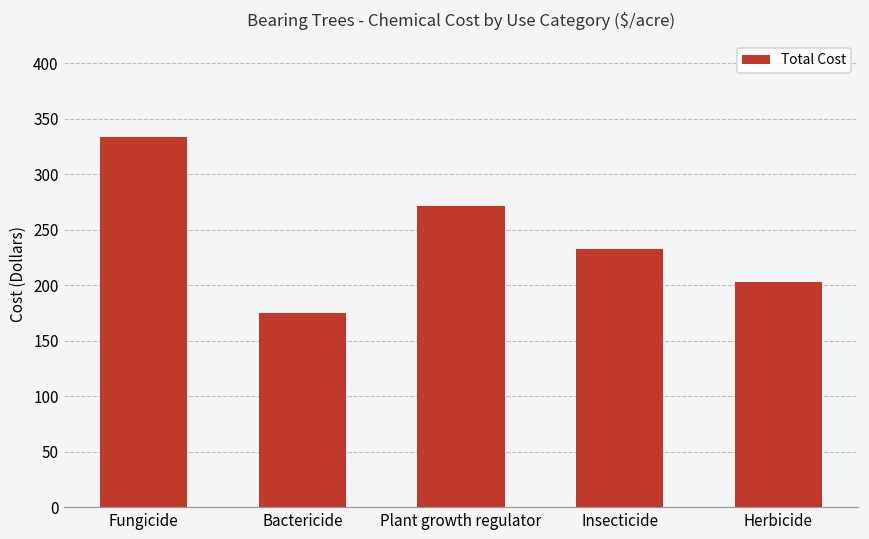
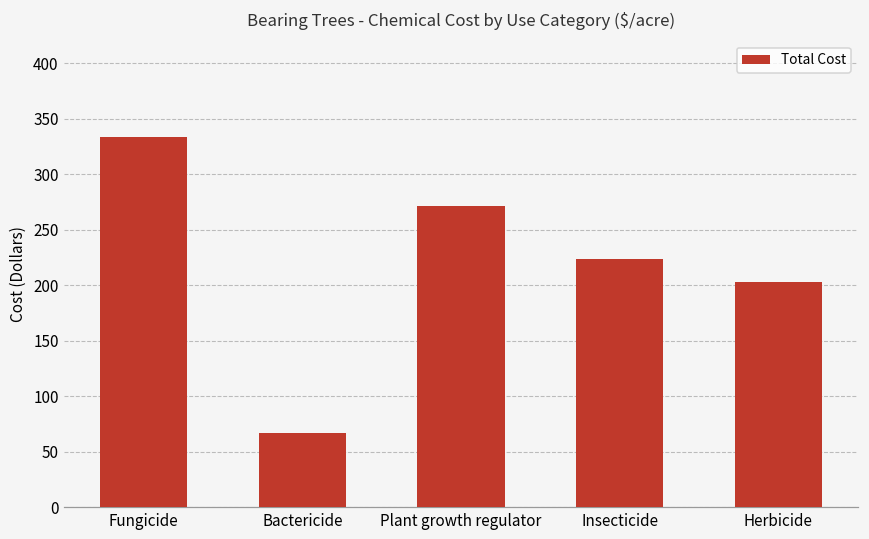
  {
    "Fungicide": 334,
-   "Bactericide": 175,
+   "Bactericide": 67,
    "Plant growth regulator": 272,
-   "Insecticide": 233,
+   "Insecticide": 224,
    "Herbicide": 203
  }
